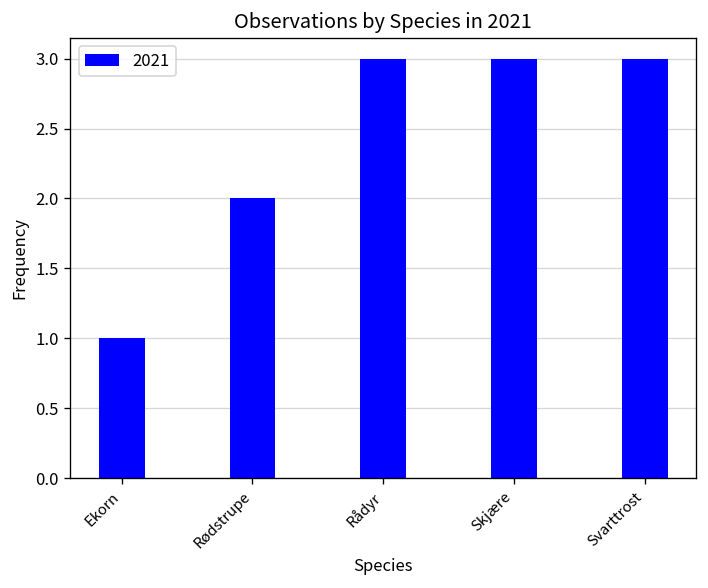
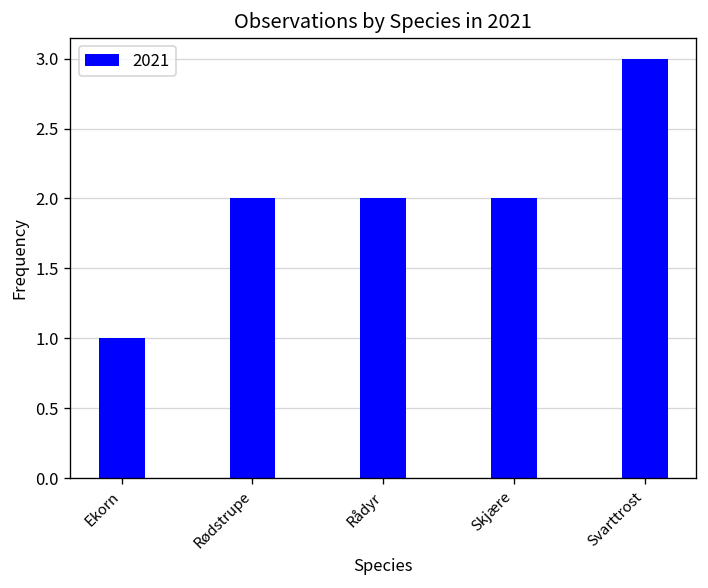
  {
    "Ekorn": 1,
    "Rødstrupe": 2,
-   "Rådyr": 3,
-   "Skjære": 3,
+   "Rådyr": 2,
+   "Skjære": 2,
    "Svarttrost": 3
  }
